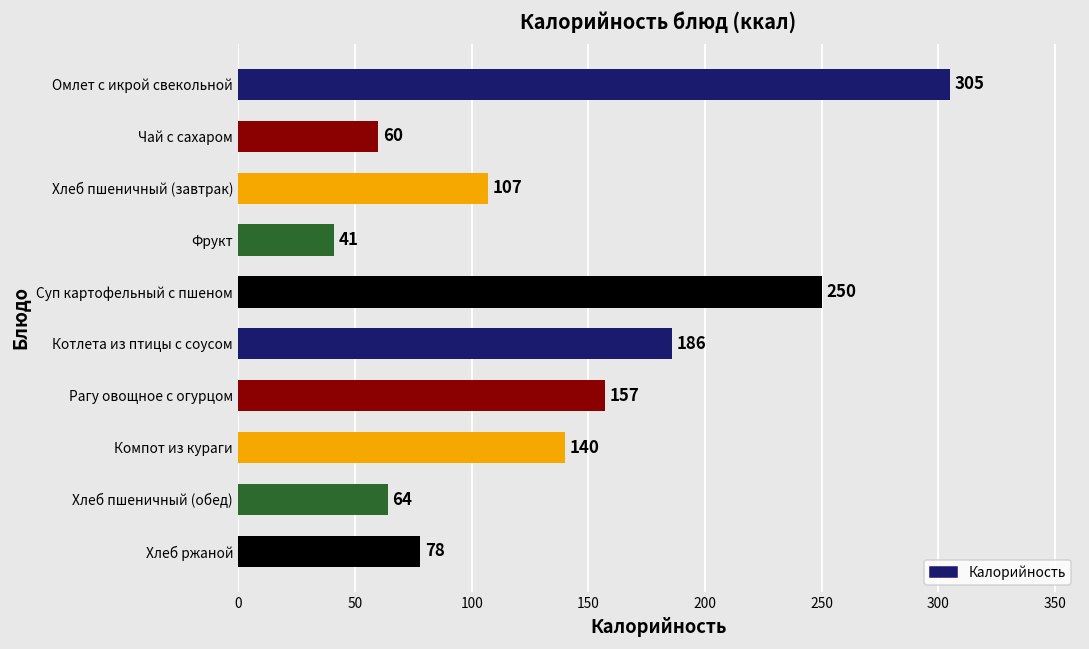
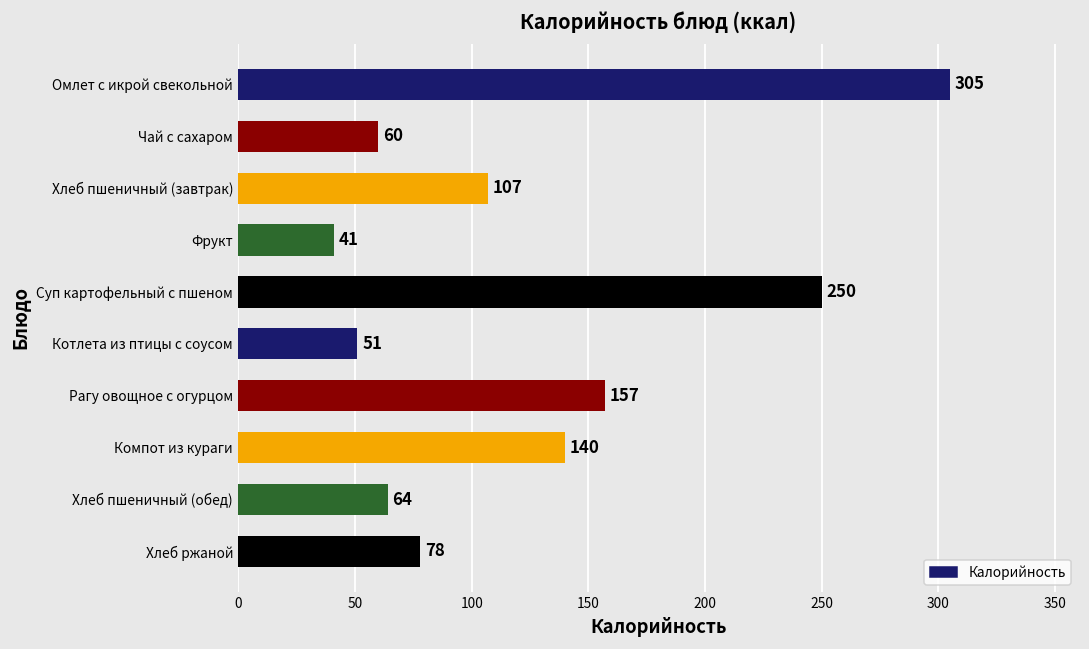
  {
    "Омлет с икрой свекольной": 305,
    "Чай с сахаром": 60,
    "Хлеб пшеничный (завтрак)": 107,
    "Фрукт": 41,
    "Суп картофельный с пшеном": 250,
-   "Котлета из птицы с соусом": 186,
+   "Котлета из птицы с соусом": 51,
    "Рагу овощное с огурцом": 157,
    "Компот из кураги": 140,
    "Хлеб пшеничный (обед)": 64,
    "Хлеб ржаной": 78
  }
